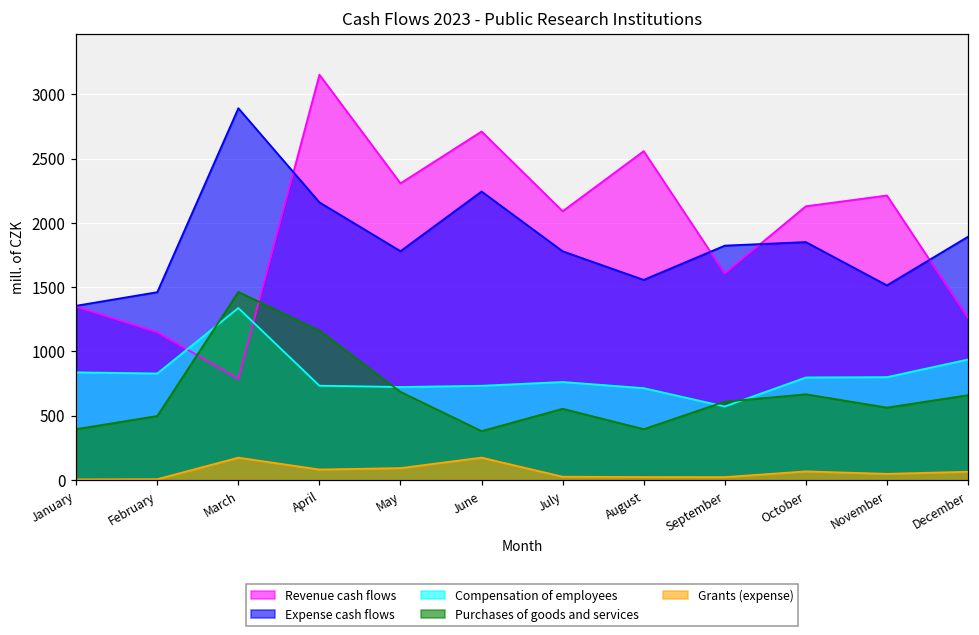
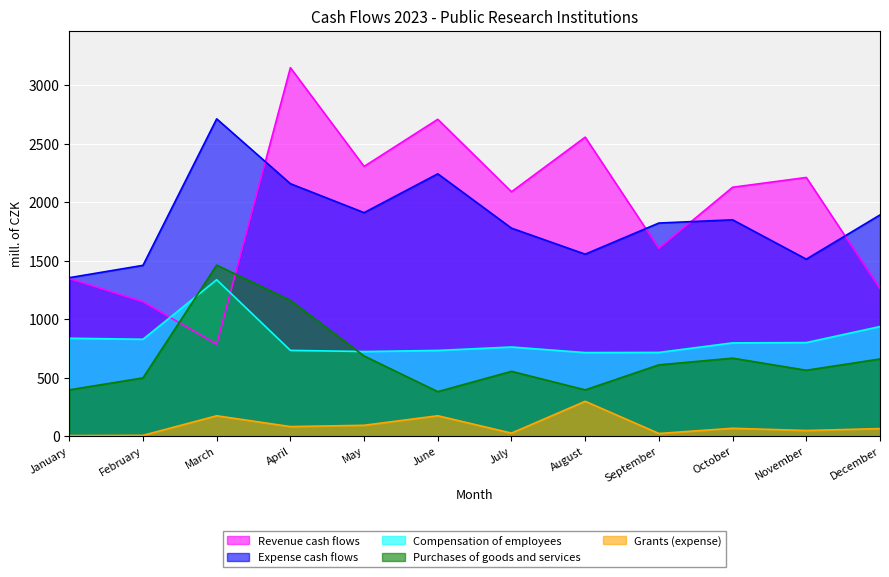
  {
    "Revenue cash flows": {
      "February": 1150,
      "March": 790,
      "April": 3150,
      "May": 2310,
      "June": 2710,
      "July": 2090,
      "August": 2560,
      "September": 1610,
      "October": 2130,
      "November": 2210,
      "December": 1260
    },
    "Expense cash flows": {
      "February": 1460,
-     "March": 2890,
+     "March": 2710,
      "April": 2160,
-     "May": 1780,
+     "May": 1910,
      "June": 2240,
      "July": 1780,
      "August": 1560,
      "September": 1820,
      "October": 1850,
      "November": 1510,
      "December": 1890
    },
    "Compensation of employees": {
      "January": 840,
      "February": 830,
      "March": 1340,
      "April": 730,
      "May": 720,
      "June": 730,
      "July": 760,
      "August": 710,
-     "September": 570,
+     "September": 720,
      "October": 800,
      "November": 800,
      "December": 940
    },
    "Purchases of goods and services": {
      "January": 400,
      "February": 500,
      "March": 1460,
      "April": 1160,
      "May": 690,
      "June": 380,
      "July": 550,
      "August": 390,
      "September": 610,
      "October": 670,
      "November": 560,
      "December": 660
    },
    "Grants (expense)": {
      "January": 0,
      "February": 10,
      "March": 170,
      "April": 80,
      "May": 90,
      "June": 170,
      "July": 20,
-     "August": 20,
+     "August": 300,
      "September": 20,
      "October": 70,
      "November": 50,
      "December": 60
    }
  }
